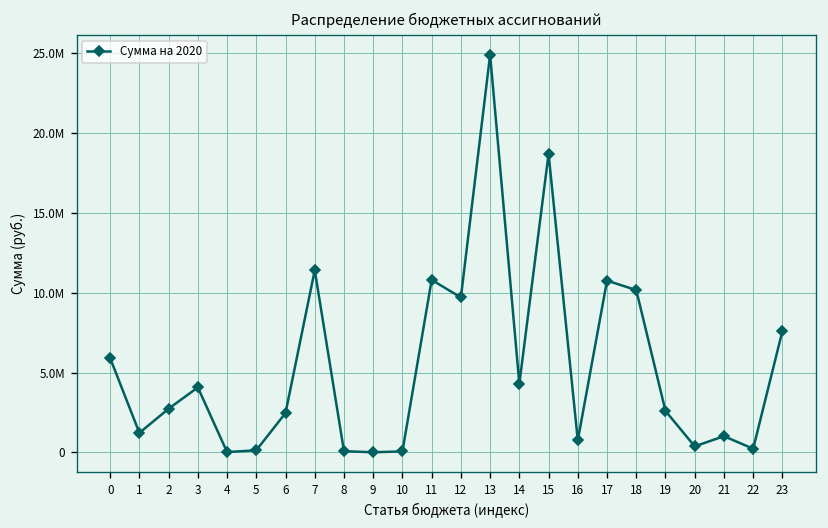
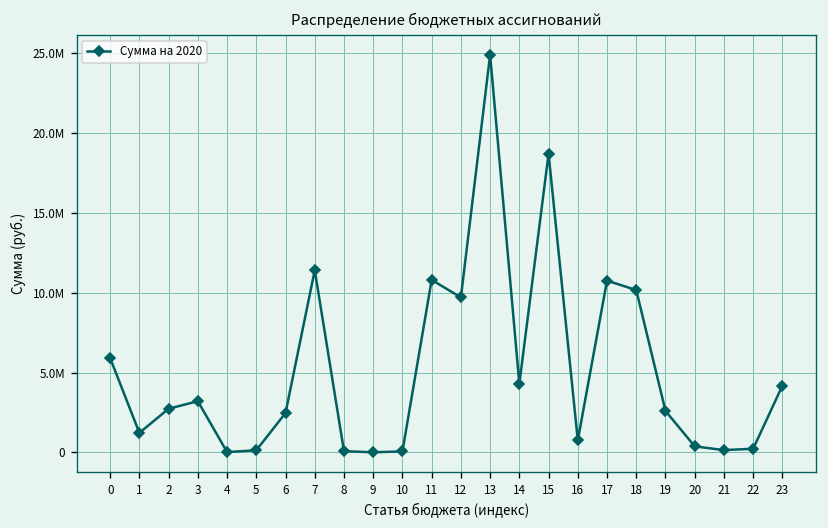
  {
    "0": 5900000,
    "1": 1200000,
    "2": 2700000,
-   "3": 4100000,
+   "3": 3200000,
    "4": 0,
    "5": 100000,
    "6": 2500000,
    "7": 11400000,
    "8": 100000,
    "9": 0,
    "10": 100000,
    "11": 10800000,
    "12": 9700000,
    "13": 24900000,
    "14": 4300000,
    "15": 18700000,
    "16": 800000,
    "17": 10800000,
    "18": 10200000,
    "19": 2600000,
    "20": 400000,
-   "21": 1000000,
+   "21": 100000,
    "22": 200000,
-   "23": 7600000
+   "23": 4200000
  }
